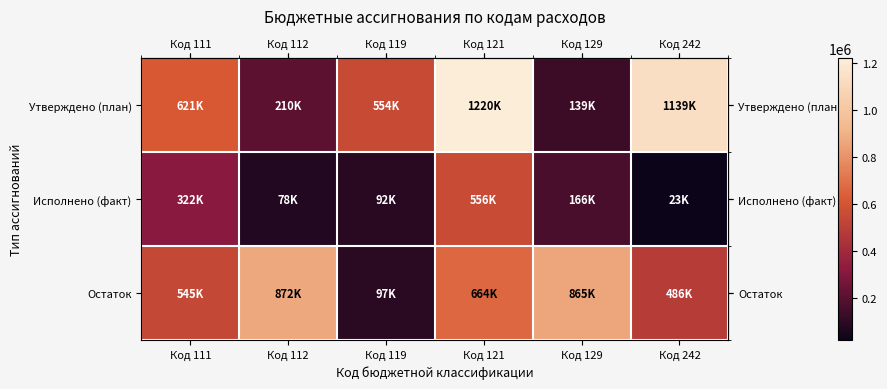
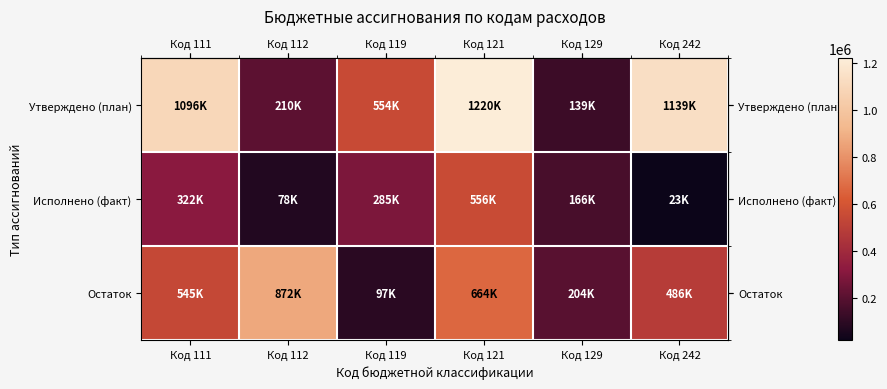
  {
    "Утверждено (план)": {
-     "Код 111": "621K",
+     "Код 111": "1096K",
      "Код 112": "210K",
      "Код 119": "554K",
      "Код 121": "1220K",
      "Код 129": "139K",
      "Код 242": "1139K"
    },
    "Исполнено (факт)": {
      "Код 111": "322K",
      "Код 112": "78K",
-     "Код 119": "92K",
+     "Код 119": "285K",
      "Код 121": "556K",
      "Код 129": "166K",
      "Код 242": "23K"
    },
    "Остаток": {
      "Код 111": "545K",
      "Код 112": "872K",
      "Код 119": "97K",
      "Код 121": "664K",
-     "Код 129": "865K",
+     "Код 129": "204K",
      "Код 242": "486K"
    }
  }
